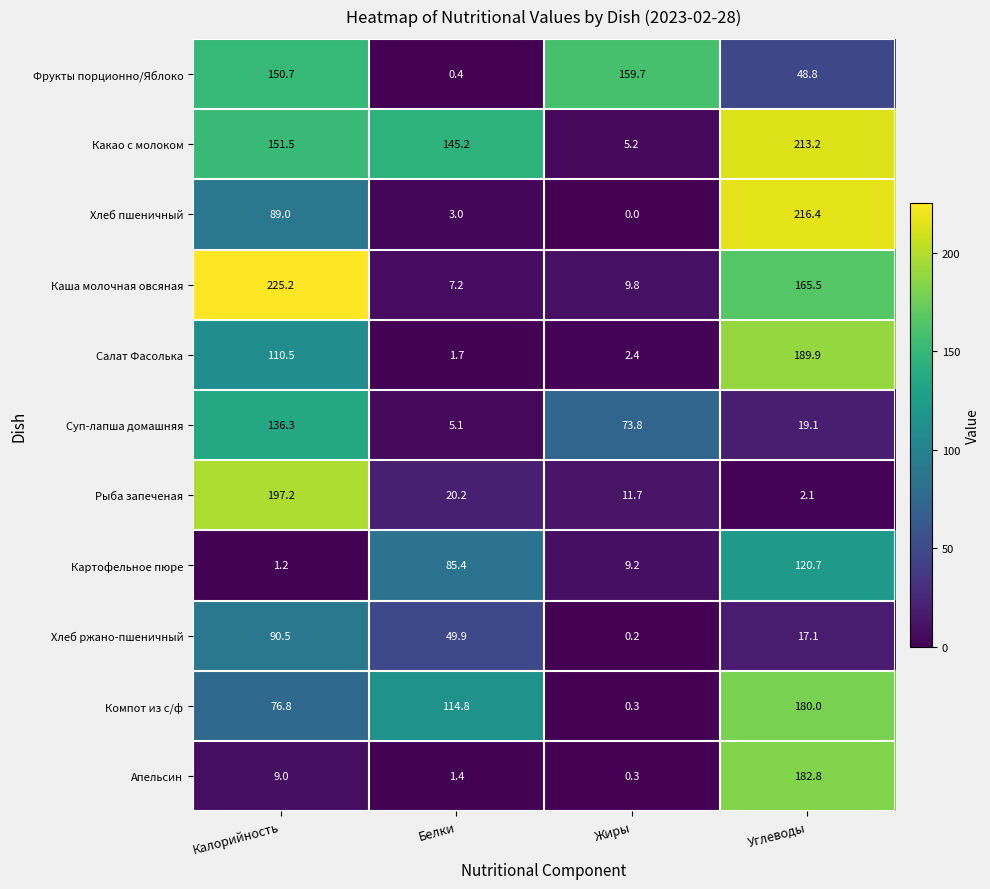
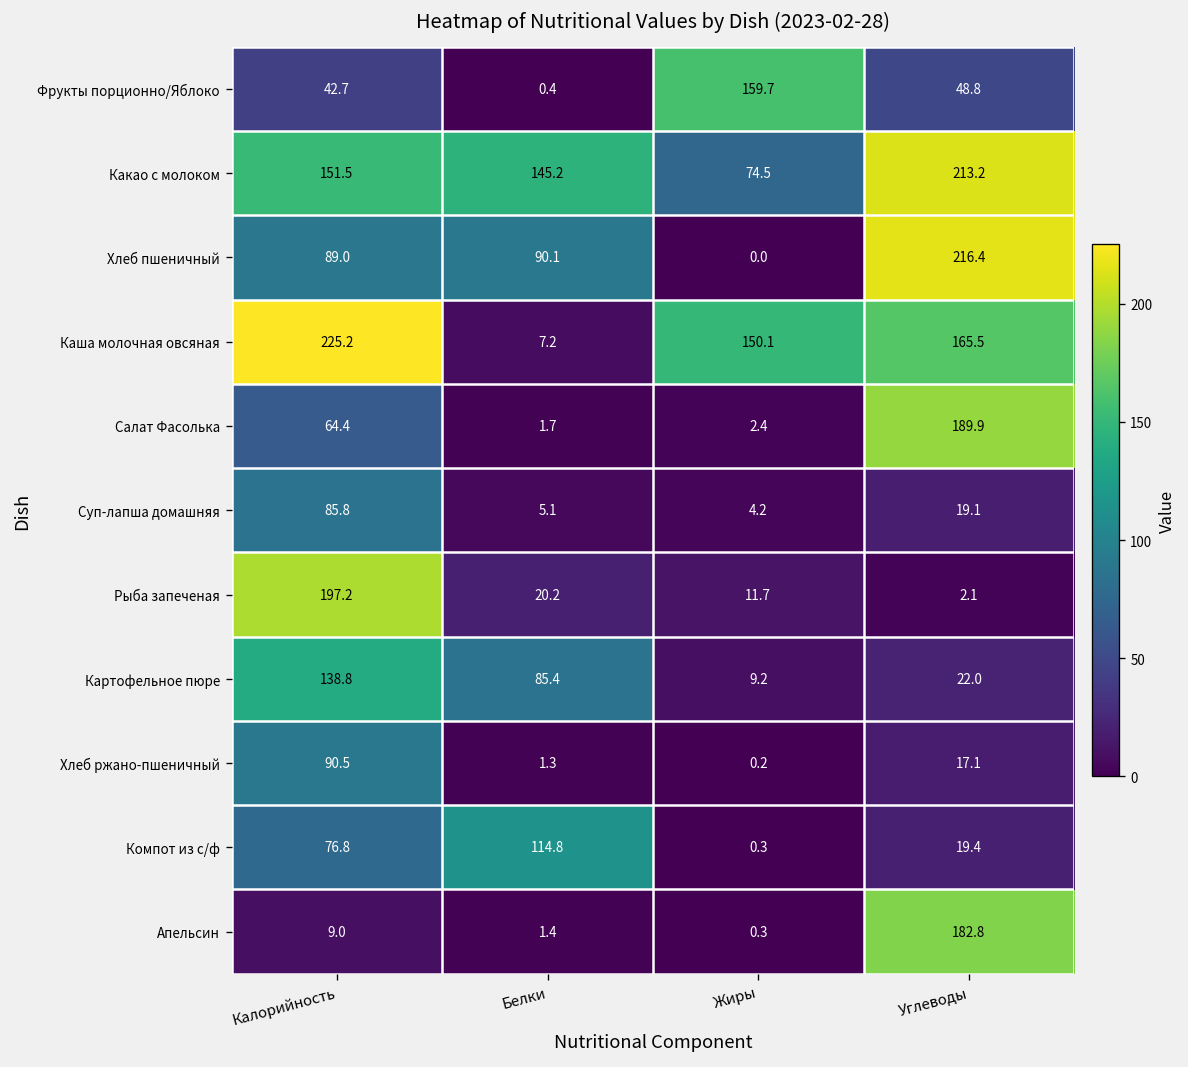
  {
    "Фрукты порционно/Яблоко": {
-     "Калорийность": 150.7,
+     "Калорийность": 42.7,
      "Белки": 0.4,
      "Жиры": 159.7,
      "Углеводы": 48.8
    },
    "Какао с молоком": {
      "Калорийность": 151.5,
      "Белки": 145.2,
-     "Жиры": 5.2,
+     "Жиры": 74.5,
      "Углеводы": 213.2
    },
    "Хлеб пшеничный": {
      "Калорийность": 89.0,
-     "Белки": 3.0,
+     "Белки": 90.1,
      "Жиры": 0.0,
      "Углеводы": 216.4
    },
    "Каша молочная овсяная": {
      "Калорийность": 225.2,
      "Белки": 7.2,
-     "Жиры": 9.8,
+     "Жиры": 150.1,
      "Углеводы": 165.5
    },
    "Салат Фасолька": {
-     "Калорийность": 110.5,
+     "Калорийность": 64.4,
      "Белки": 1.7,
      "Жиры": 2.4,
      "Углеводы": 189.9
    },
    "Суп-лапша домашняя": {
-     "Калорийность": 136.3,
+     "Калорийность": 85.8,
      "Белки": 5.1,
-     "Жиры": 73.8,
+     "Жиры": 4.2,
      "Углеводы": 19.1
    },
    "Рыба запеченая": {
      "Калорийность": 197.2,
      "Белки": 20.2,
      "Жиры": 11.7,
      "Углеводы": 2.1
    },
    "Картофельное пюре": {
-     "Калорийность": 1.2,
+     "Калорийность": 138.8,
      "Белки": 85.4,
      "Жиры": 9.2,
-     "Углеводы": 120.7
+     "Углеводы": 22.0
    },
    "Хлеб ржано-пшеничный": {
      "Калорийность": 90.5,
-     "Белки": 49.9,
+     "Белки": 1.3,
      "Жиры": 0.2,
      "Углеводы": 17.1
    },
    "Компот из с/ф": {
      "Калорийность": 76.8,
      "Белки": 114.8,
      "Жиры": 0.3,
-     "Углеводы": 180.0
+     "Углеводы": 19.4
    },
    "Апельсин": {
      "Калорийность": 9.0,
      "Белки": 1.4,
      "Жиры": 0.3,
      "Углеводы": 182.8
    }
  }
